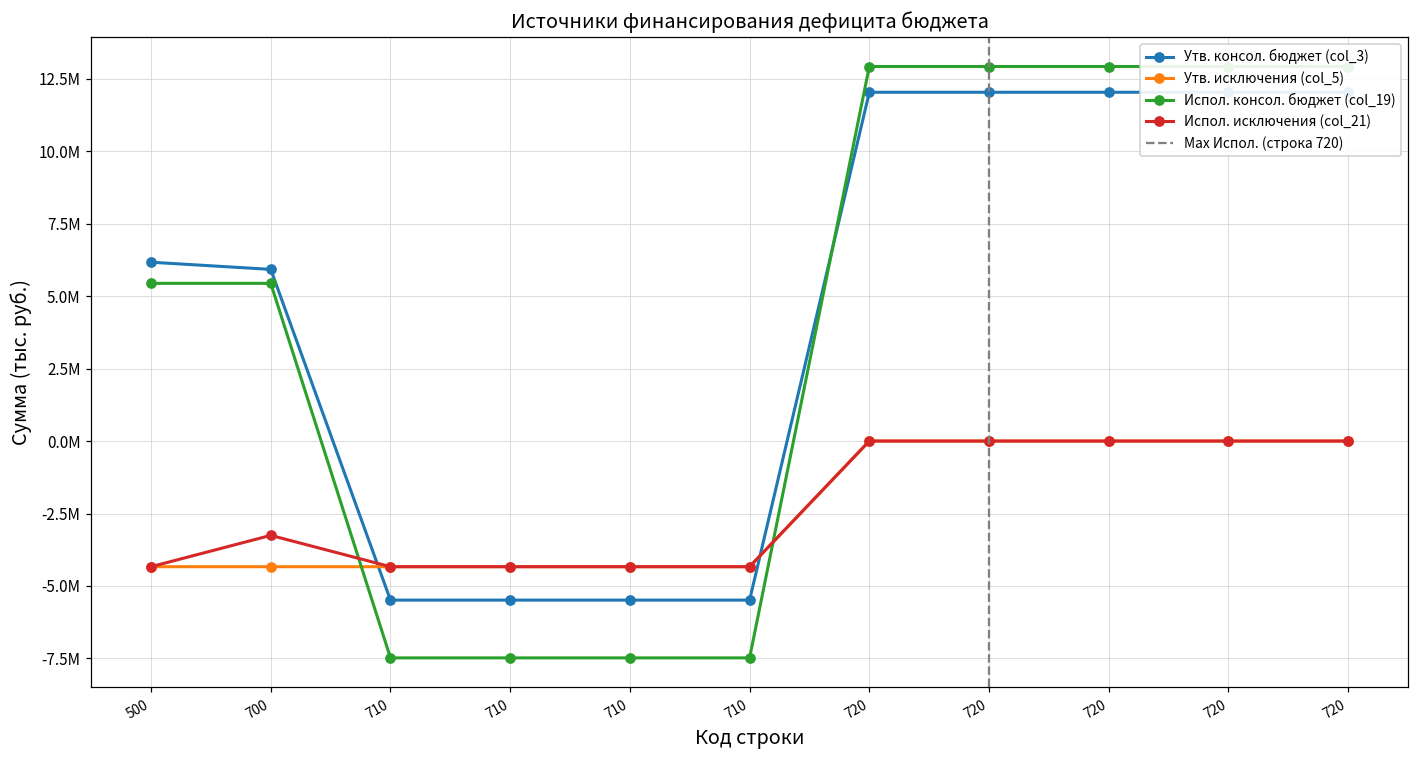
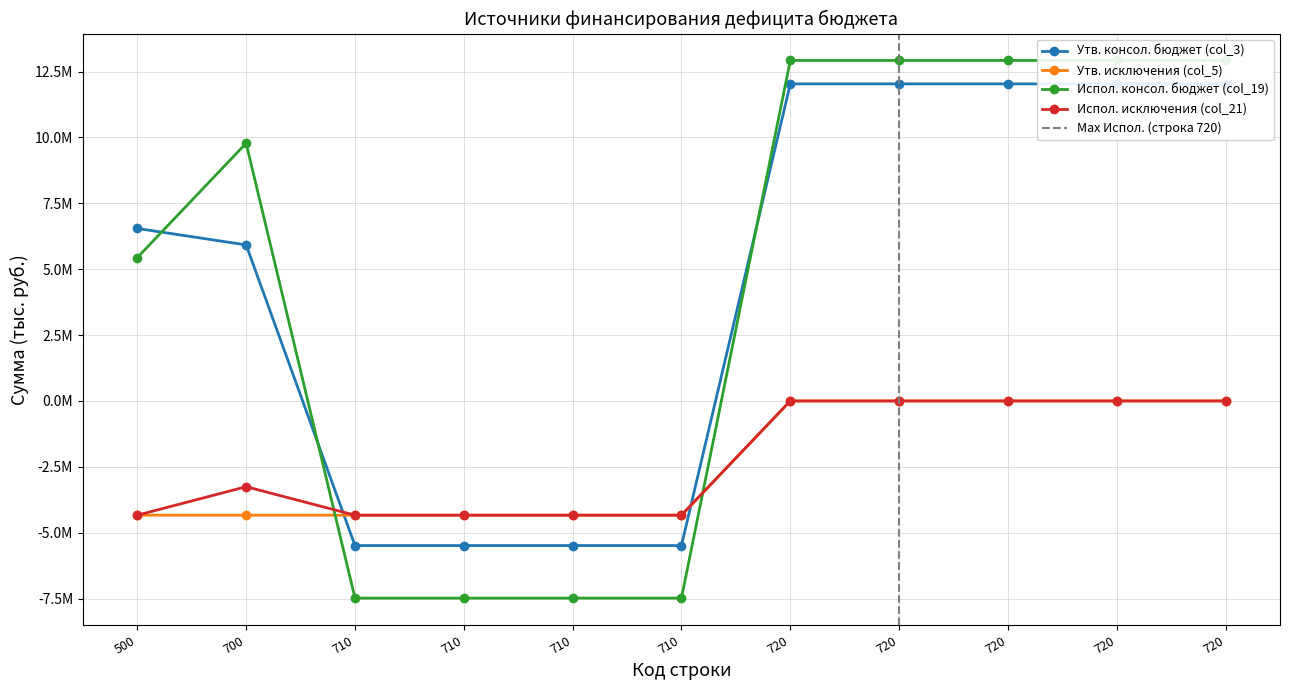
  {
    "Утв. консол. бюджет (col_3)": {
-     "500": 6200000,
+     "500": 6500000,
      "700": 5900000
    },
    "Утв. исключения (col_5)": {
      "700": -4300000
    },
    "Испол. консол. бюджет (col_19)": {
      "500": 5400000,
-     "700": 5400000
+     "700": 9800000
    },
    "Испол. исключения (col_21)": {
      "700": -3300000
    }
  }
